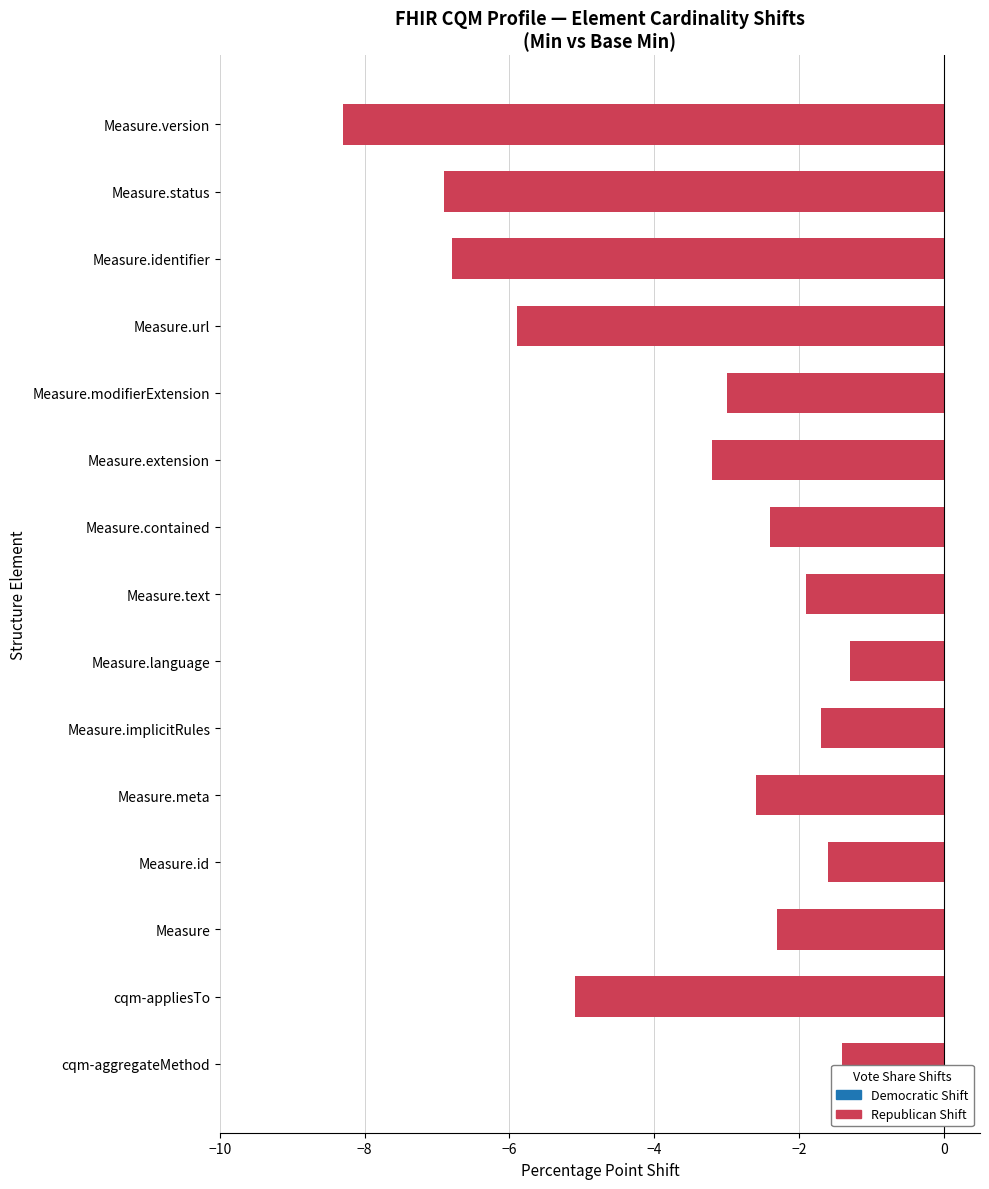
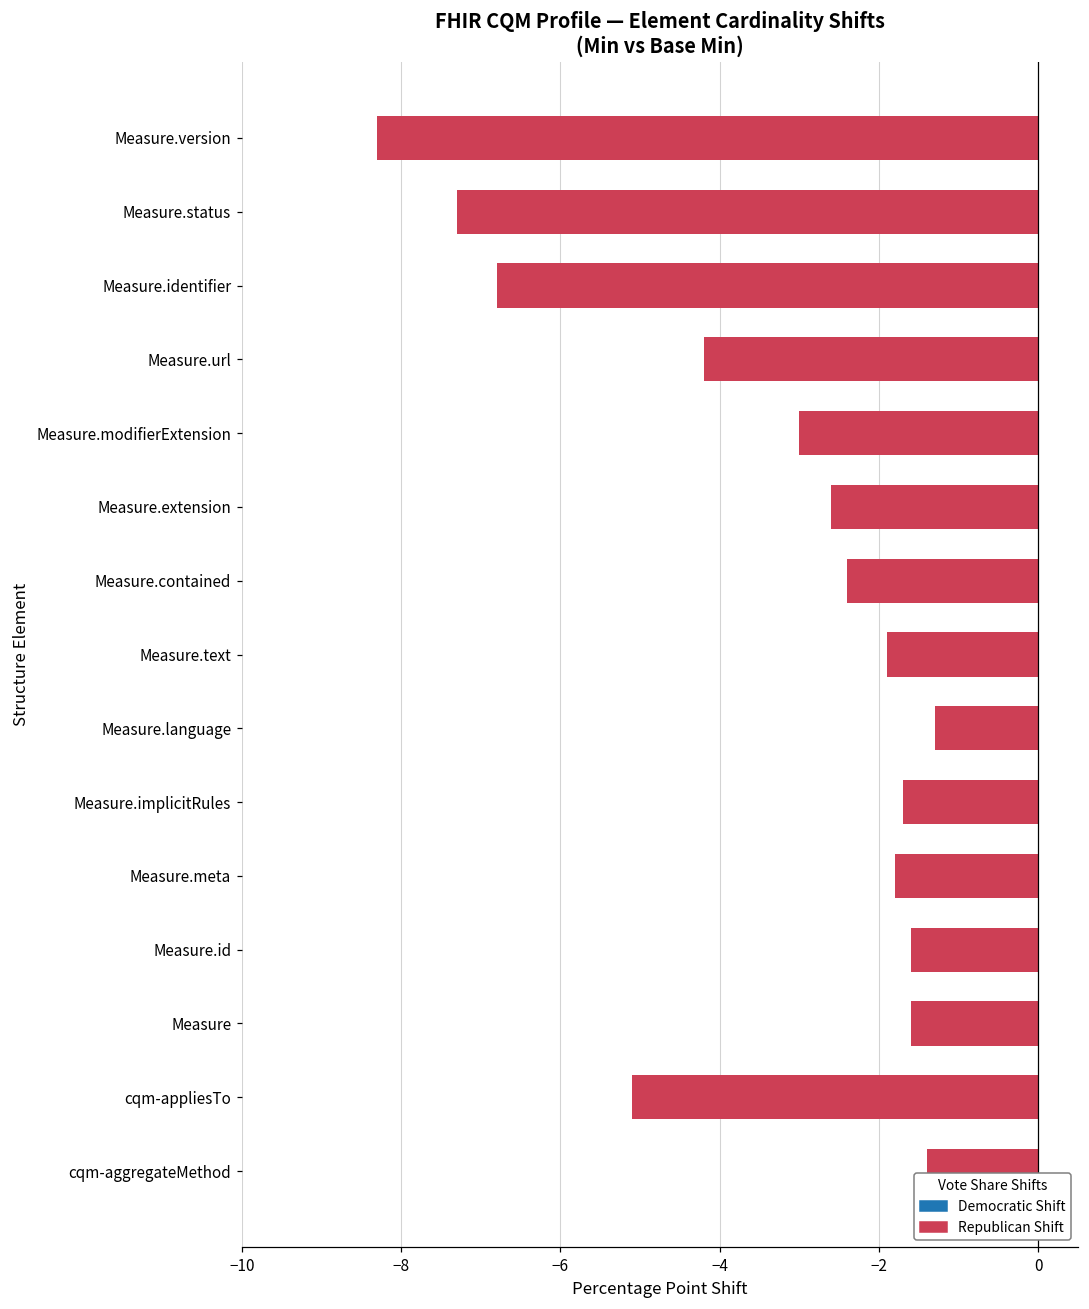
  {
    "Measure.version": -8.3,
-   "Measure.status": -6.9,
+   "Measure.status": -7.3,
    "Measure.identifier": -6.8,
-   "Measure.url": -5.9,
+   "Measure.url": -4.2,
    "Measure.modifierExtension": -3.0,
-   "Measure.extension": -3.2,
+   "Measure.extension": -2.6,
    "Measure.contained": -2.4,
    "Measure.text": -1.9,
    "Measure.language": -1.3,
    "Measure.implicitRules": -1.7,
-   "Measure.meta": -2.6,
+   "Measure.meta": -1.8,
    "Measure.id": -1.6,
-   "Measure": -2.3,
+   "Measure": -1.6,
    "cqm-appliesTo": -5.1,
    "cqm-aggregateMethod": -1.4
  }
